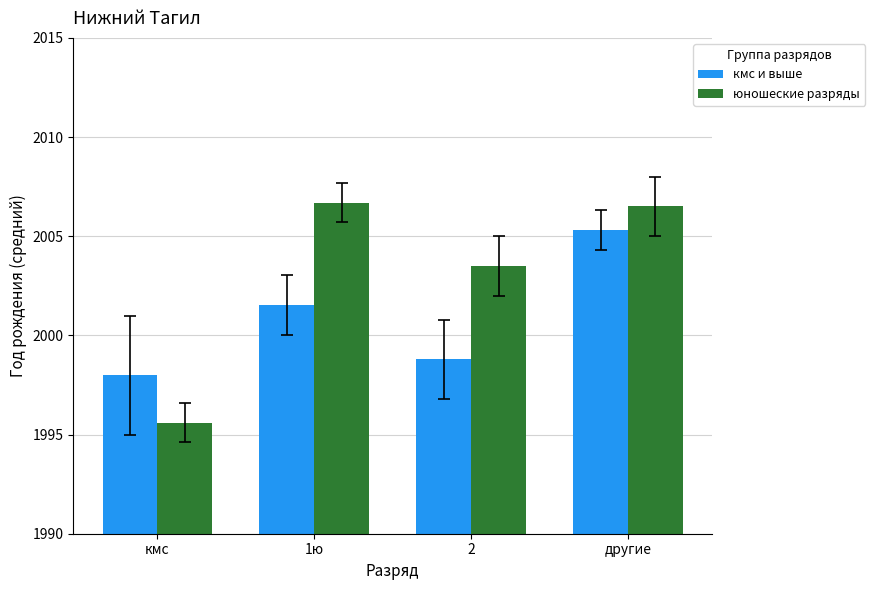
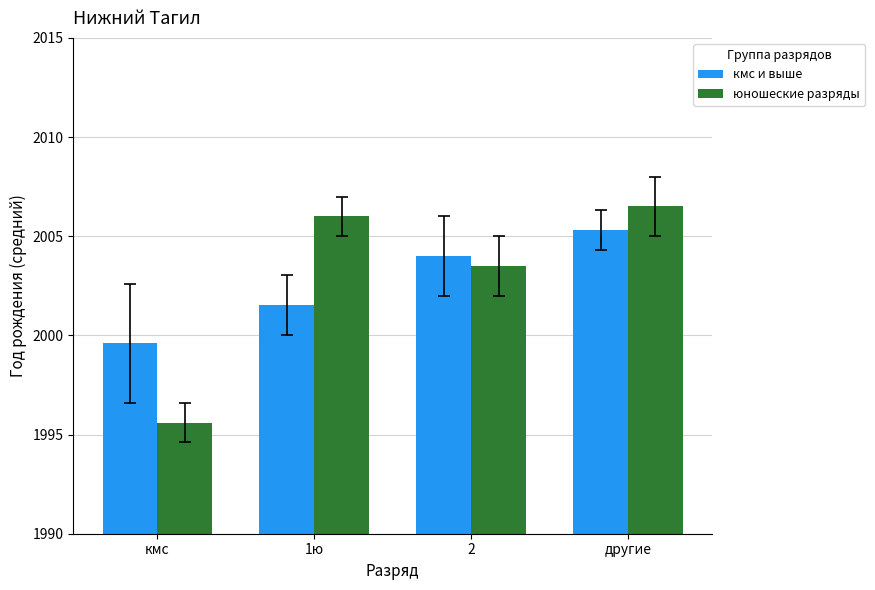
  {
    "кмс и выше": {
-     "кмс": 1998.0,
+     "кмс": 1999.6,
      "1ю": 2001.5,
-     "2": 1998.8,
+     "2": 2004.0,
      "другие": 2005.3
    },
    "юношеские разряды": {
      "кмс": 1995.6,
-     "1ю": 2006.7,
+     "1ю": 2006.0,
      "2": 2003.5,
      "другие": 2006.5
    }
  }
